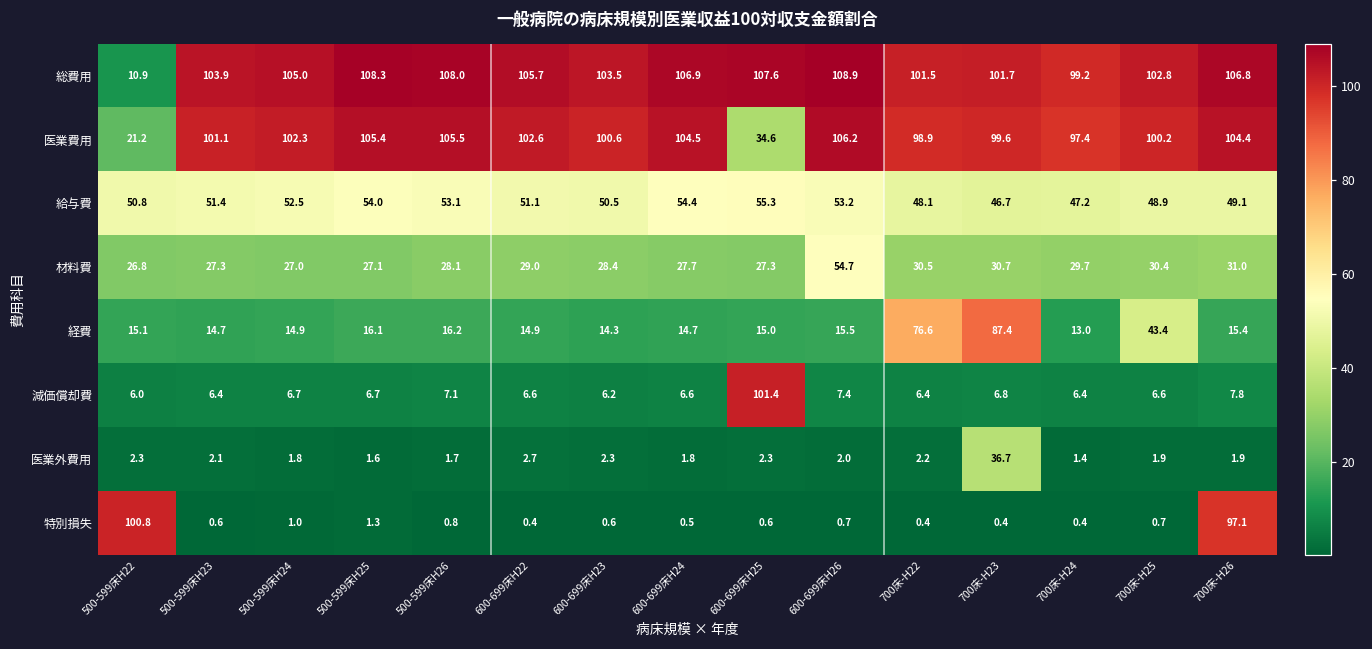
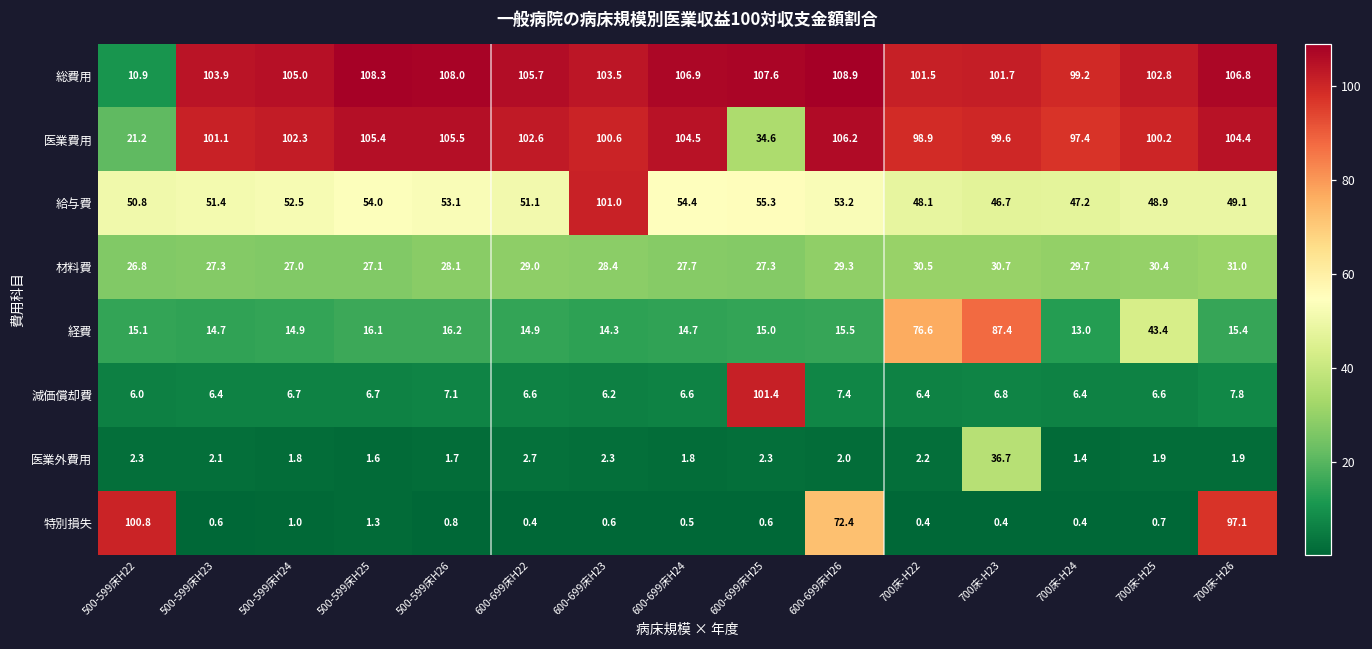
  {
    "総費用": {
      "500-599床H22": 10.9,
      "500-599床H23": 103.9,
      "500-599床H24": 105.0,
      "500-599床H25": 108.3,
      "500-599床H26": 108.0,
      "600-699床H22": 105.7,
      "600-699床H23": 103.5,
      "600-699床H24": 106.9,
      "600-699床H25": 107.6,
      "600-699床H26": 108.9,
      "700床-H22": 101.5,
      "700床-H23": 101.7,
      "700床-H24": 99.2,
      "700床-H25": 102.8,
      "700床-H26": 106.8
    },
    "医業費用": {
      "500-599床H22": 21.2,
      "500-599床H23": 101.1,
      "500-599床H24": 102.3,
      "500-599床H25": 105.4,
      "500-599床H26": 105.5,
      "600-699床H22": 102.6,
      "600-699床H23": 100.6,
      "600-699床H24": 104.5,
      "600-699床H25": 34.6,
      "600-699床H26": 106.2,
      "700床-H22": 98.9,
      "700床-H23": 99.6,
      "700床-H24": 97.4,
      "700床-H25": 100.2,
      "700床-H26": 104.4
    },
    "給与費": {
      "500-599床H22": 50.8,
      "500-599床H23": 51.4,
      "500-599床H24": 52.5,
      "500-599床H25": 54.0,
      "500-599床H26": 53.1,
      "600-699床H22": 51.1,
-     "600-699床H23": 50.5,
+     "600-699床H23": 101.0,
      "600-699床H24": 54.4,
      "600-699床H25": 55.3,
      "600-699床H26": 53.2,
      "700床-H22": 48.1,
      "700床-H23": 46.7,
      "700床-H24": 47.2,
      "700床-H25": 48.9,
      "700床-H26": 49.1
    },
    "材料費": {
      "500-599床H22": 26.8,
      "500-599床H23": 27.3,
      "500-599床H24": 27.0,
      "500-599床H25": 27.1,
      "500-599床H26": 28.1,
      "600-699床H22": 29.0,
      "600-699床H23": 28.4,
      "600-699床H24": 27.7,
      "600-699床H25": 27.3,
-     "600-699床H26": 54.7,
+     "600-699床H26": 29.3,
      "700床-H22": 30.5,
      "700床-H23": 30.7,
      "700床-H24": 29.7,
      "700床-H25": 30.4,
      "700床-H26": 31.0
    },
    "経費": {
      "500-599床H22": 15.1,
      "500-599床H23": 14.7,
      "500-599床H24": 14.9,
      "500-599床H25": 16.1,
      "500-599床H26": 16.2,
      "600-699床H22": 14.9,
      "600-699床H23": 14.3,
      "600-699床H24": 14.7,
      "600-699床H25": 15.0,
      "600-699床H26": 15.5,
      "700床-H22": 76.6,
      "700床-H23": 87.4,
      "700床-H24": 13.0,
      "700床-H25": 43.4,
      "700床-H26": 15.4
    },
    "減価償却費": {
      "500-599床H22": 6.0,
      "500-599床H23": 6.4,
      "500-599床H24": 6.7,
      "500-599床H25": 6.7,
      "500-599床H26": 7.1,
      "600-699床H22": 6.6,
      "600-699床H23": 6.2,
      "600-699床H24": 6.6,
      "600-699床H25": 101.4,
      "600-699床H26": 7.4,
      "700床-H22": 6.4,
      "700床-H23": 6.8,
      "700床-H24": 6.4,
      "700床-H25": 6.6,
      "700床-H26": 7.8
    },
    "医業外費用": {
      "500-599床H22": 2.3,
      "500-599床H23": 2.1,
      "500-599床H24": 1.8,
      "500-599床H25": 1.6,
      "500-599床H26": 1.7,
      "600-699床H22": 2.7,
      "600-699床H23": 2.3,
      "600-699床H24": 1.8,
      "600-699床H25": 2.3,
      "600-699床H26": 2.0,
      "700床-H22": 2.2,
      "700床-H23": 36.7,
      "700床-H24": 1.4,
      "700床-H25": 1.9,
      "700床-H26": 1.9
    },
    "特別損失": {
      "500-599床H22": 100.8,
      "500-599床H23": 0.6,
      "500-599床H24": 1.0,
      "500-599床H25": 1.3,
      "500-599床H26": 0.8,
      "600-699床H22": 0.4,
      "600-699床H23": 0.6,
      "600-699床H24": 0.5,
      "600-699床H25": 0.6,
-     "600-699床H26": 0.7,
+     "600-699床H26": 72.4,
      "700床-H22": 0.4,
      "700床-H23": 0.4,
      "700床-H24": 0.4,
      "700床-H25": 0.7,
      "700床-H26": 97.1
    }
  }
